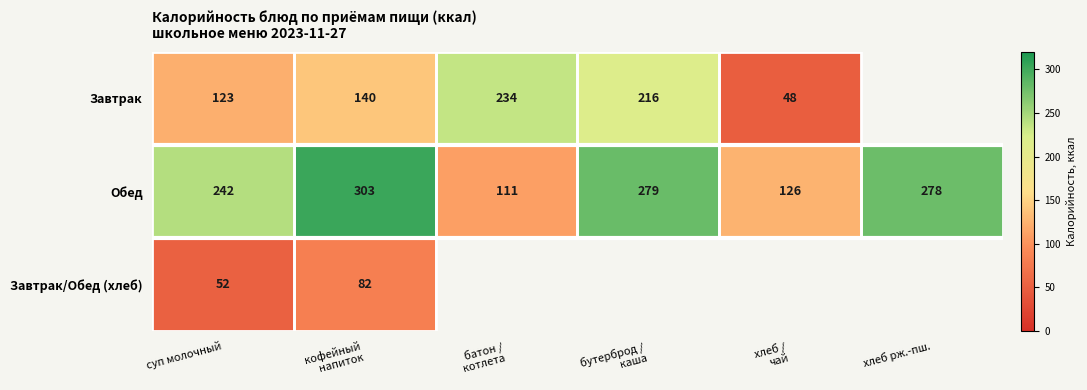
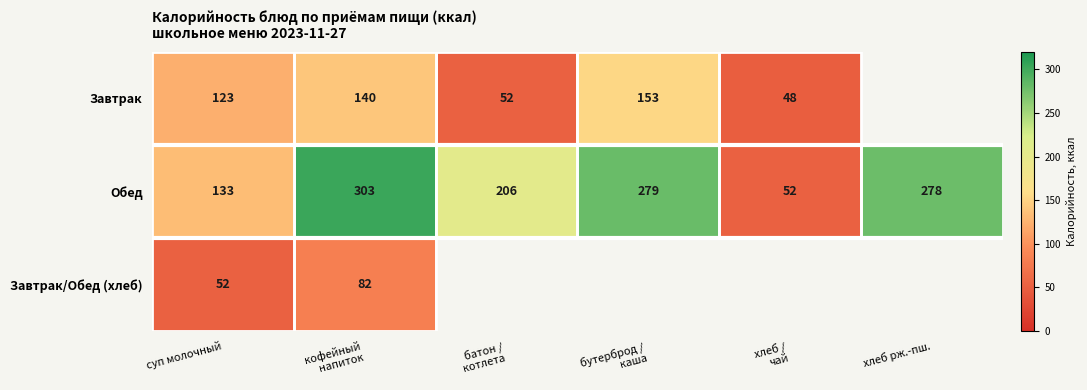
  {
    "Завтрак": {
      "суп молочный": 123,
      "кофейный напиток": 140,
-     "батон / котлета": 234,
-     "бутерброд / каша": 216,
+     "батон / котлета": 52,
+     "бутерброд / каша": 153,
      "хлеб / чай": 48
    },
    "Обед": {
-     "суп молочный": 242,
+     "суп молочный": 133,
      "кофейный напиток": 303,
-     "батон / котлета": 111,
+     "батон / котлета": 206,
      "бутерброд / каша": 279,
-     "хлеб / чай": 126,
+     "хлеб / чай": 52,
      "хлеб рж.-пш.": 278
    },
    "Завтрак/Обед (хлеб)": {
      "суп молочный": 52,
      "кофейный напиток": 82
    }
  }
